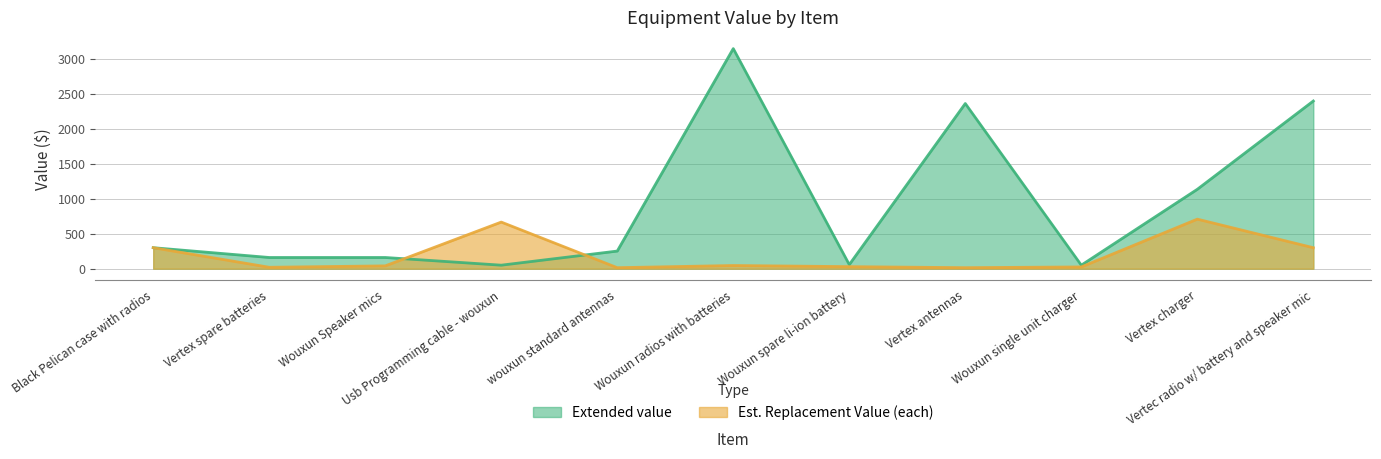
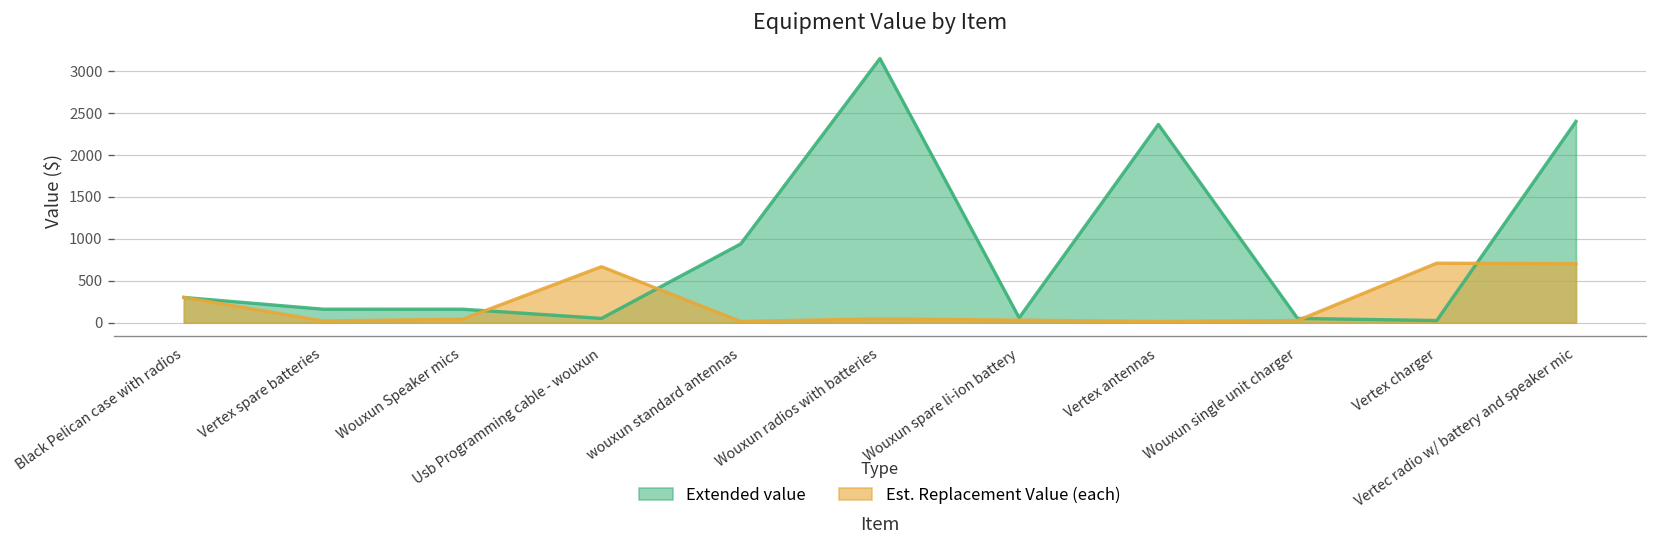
  {
    "Extended value": {
      "Vertex spare batteries": 200,
      "Wouxun Speaker mics": 200,
      "Usb Programming cable - wouxun": 100,
-     "wouxun standard antennas": 300,
+     "wouxun standard antennas": 900,
      "Wouxun radios with batteries": 3200,
      "Vertex antennas": 2400,
-     "Vertex charger": 1100,
+     "Vertex charger": 0,
      "Vertec radio w/ battery and speaker mic": 2400
    },
    "Est. Replacement Value (each)": {
      "Vertex spare batteries": 0,
      "Wouxun Speaker mics": 0,
      "Usb Programming cable - wouxun": 700,
      "wouxun standard antennas": 0,
      "Wouxun radios with batteries": 0,
      "Vertex antennas": 0,
      "Vertex charger": 700,
-     "Vertec radio w/ battery and speaker mic": 300
+     "Vertec radio w/ battery and speaker mic": 700
    }
  }
